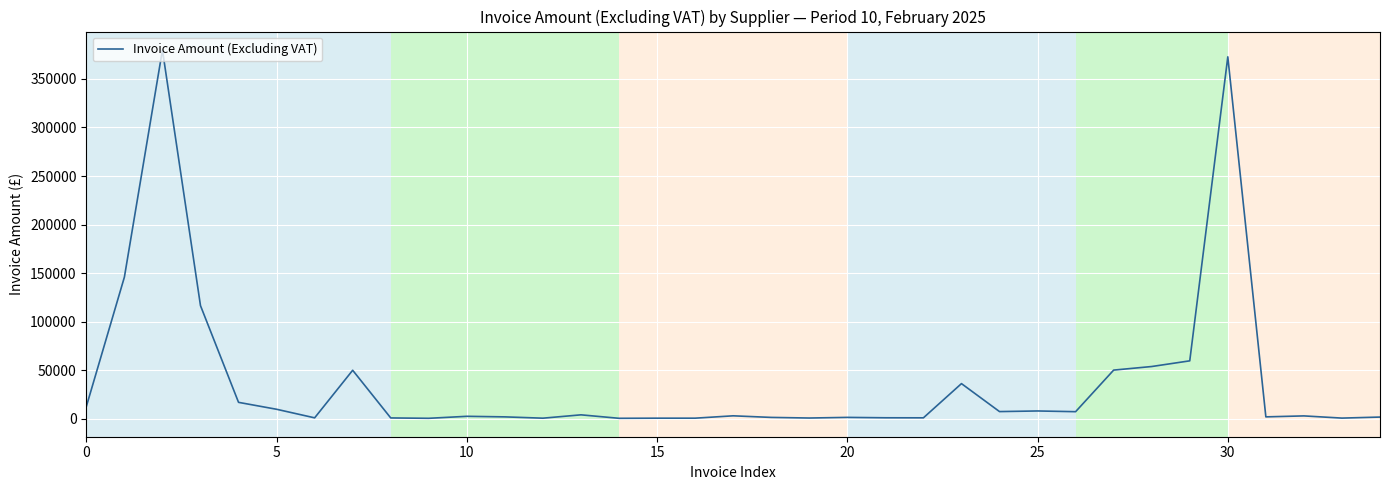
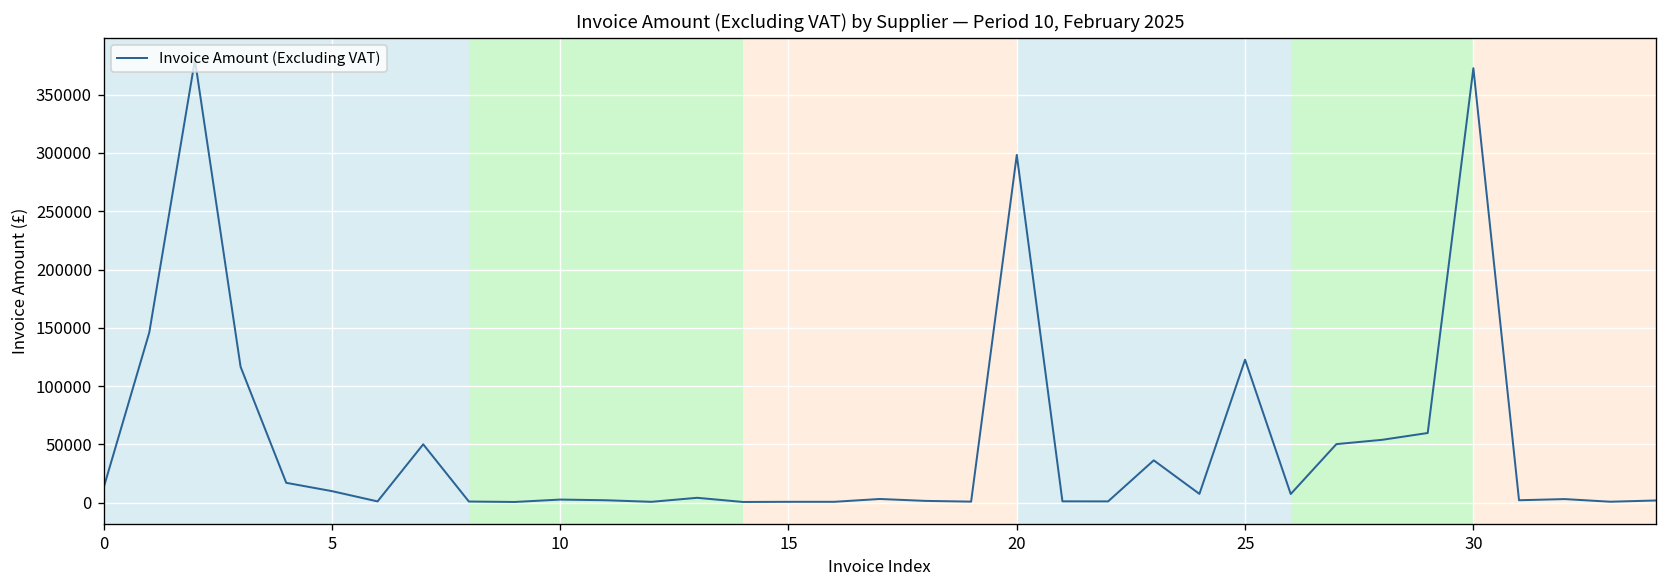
  {
    "0": 10000,
    "5": 10000,
    "10": 0,
    "15": 0,
-   "20": 0,
-   "25": 10000,
+   "20": 300000,
+   "25": 120000,
    "30": 370000
  }
